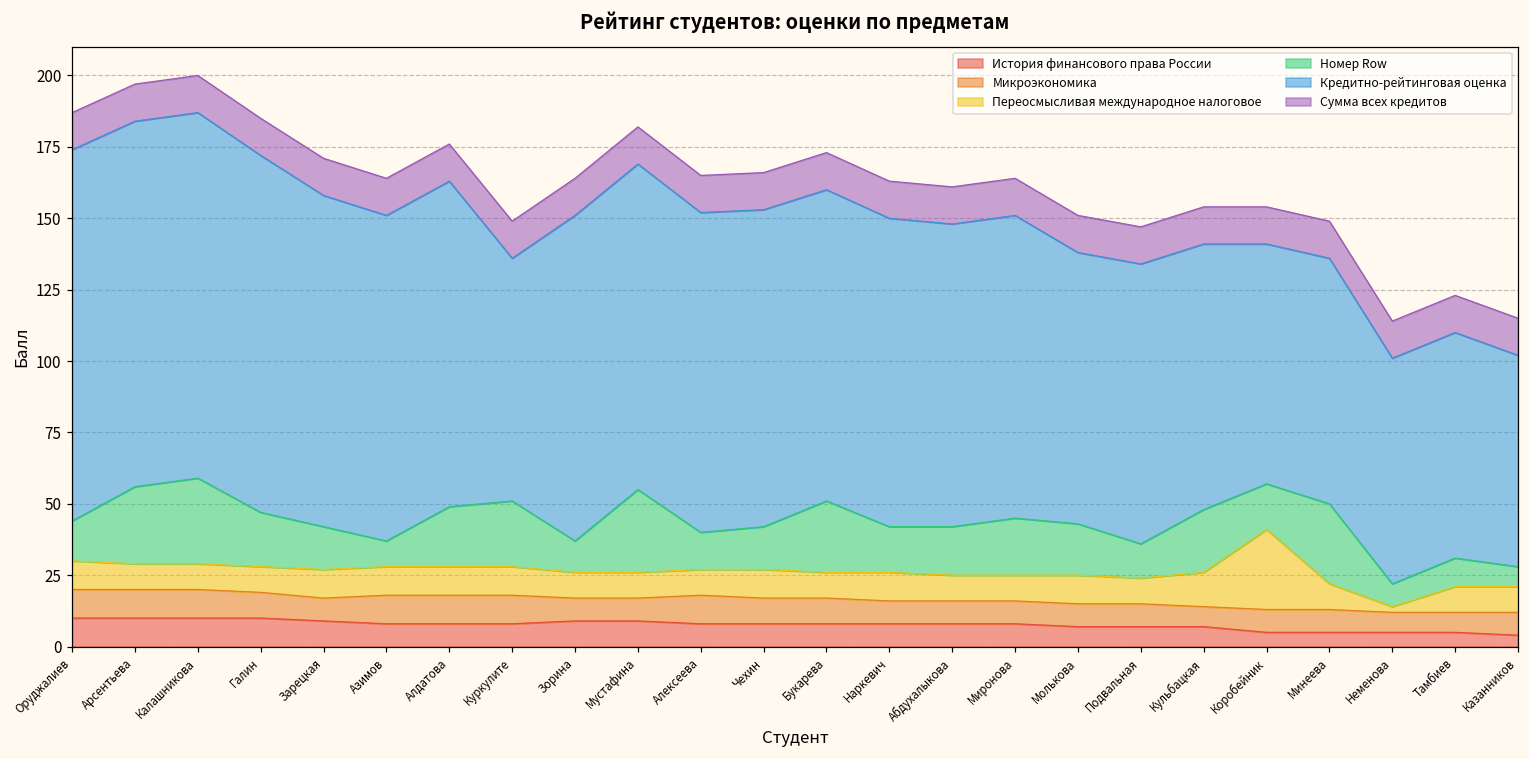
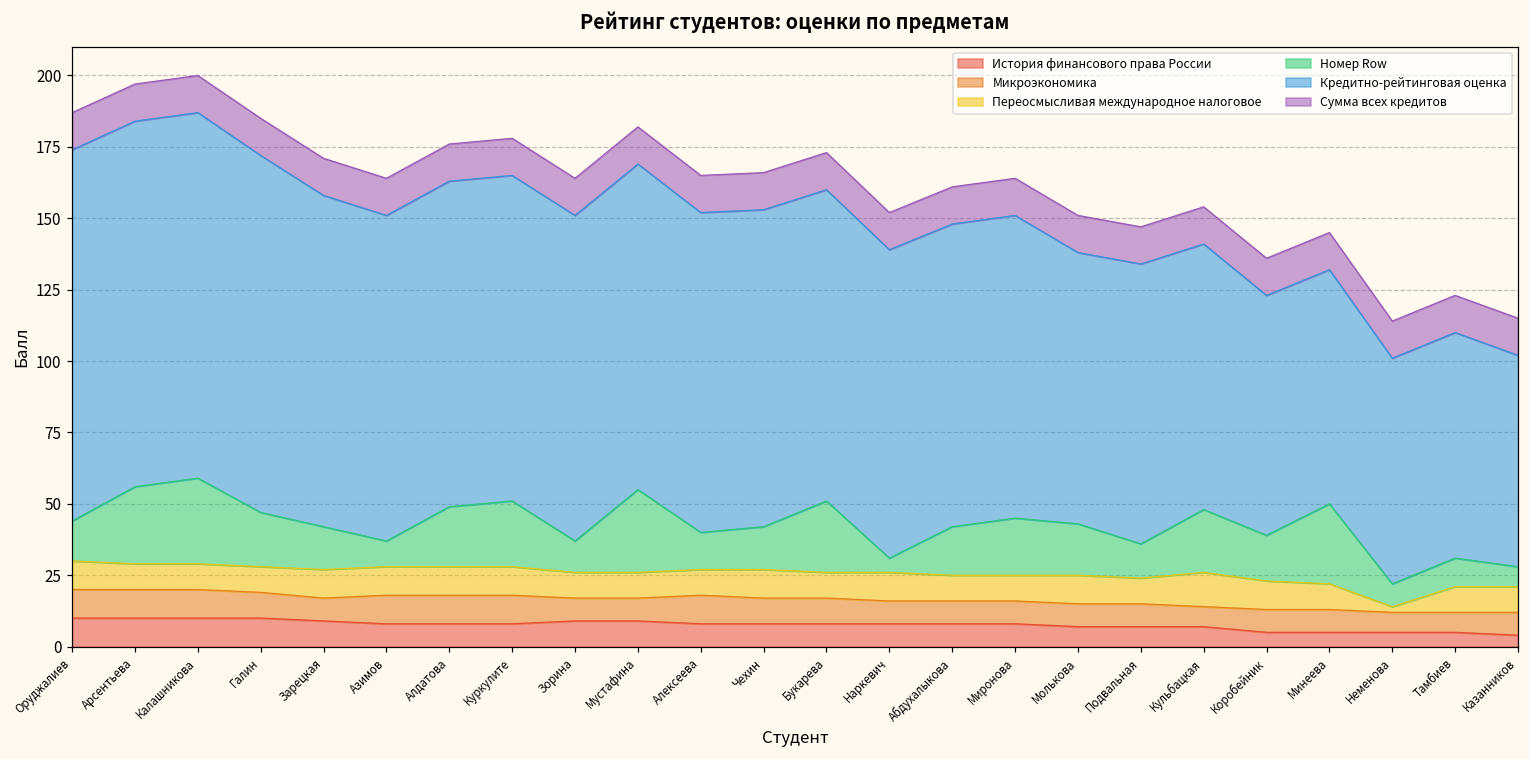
  {
    "Переосмысливая международное налоговое": {
      "Оруджалиев": 10,
      "Арсентьева": 9,
      "Калашникова": 9,
      "Галин": 9,
      "Зарецкая": 10,
      "Азимов": 10,
      "Алдатова": 10,
      "Куркулите": 10,
      "Зорина": 9,
      "Мустафина": 9,
      "Алексеева": 9,
      "Чехин": 10,
      "Букарева": 9,
      "Наркевич": 10,
      "Абдухалыкова": 9,
      "Миронова": 9,
      "Молькова": 10,
      "Подвальная": 9,
      "Кульбацкая": 12,
-     "Коробейник": 28,
+     "Коробейник": 10,
      "Минеева": 9,
      "Неменова": 2,
      "Тамбиев": 9,
      "Казанников": 9
    },
    "Номер Row": {
      "Оруджалиев": 14,
      "Арсентьева": 27,
      "Калашникова": 30,
      "Галин": 19,
      "Зарецкая": 15,
      "Азимов": 9,
      "Алдатова": 21,
      "Куркулите": 23,
      "Зорина": 11,
      "Мустафина": 29,
      "Алексеева": 13,
      "Чехин": 15,
      "Букарева": 25,
-     "Наркевич": 16,
+     "Наркевич": 5,
      "Абдухалыкова": 17,
      "Миронова": 20,
      "Молькова": 18,
      "Подвальная": 12,
      "Кульбацкая": 22,
      "Коробейник": 16,
      "Минеева": 28,
      "Неменова": 8,
      "Тамбиев": 10,
      "Казанников": 7
    },
    "Кредитно-рейтинговая оценка": {
      "Оруджалиев": 130,
      "Арсентьева": 128,
      "Калашникова": 128,
      "Галин": 125,
      "Зарецкая": 116,
      "Азимов": 114,
      "Алдатова": 114,
-     "Куркулите": 85,
+     "Куркулите": 114,
      "Зорина": 114,
      "Мустафина": 114,
      "Алексеева": 112,
      "Чехин": 111,
      "Букарева": 109,
      "Наркевич": 108,
      "Абдухалыкова": 106,
      "Миронова": 106,
      "Молькова": 95,
      "Подвальная": 98,
      "Кульбацкая": 93,
      "Коробейник": 84,
-     "Минеева": 86,
+     "Минеева": 82,
      "Неменова": 79,
      "Тамбиев": 79,
      "Казанников": 74
    },
    "Сумма всех кредитов": {
      "Оруджалиев": 13,
      "Арсентьева": 13,
      "Калашникова": 13,
      "Галин": 13,
      "Зарецкая": 13,
      "Азимов": 13,
      "Алдатова": 13,
      "Куркулите": 13,
      "Зорина": 13,
      "Мустафина": 13,
      "Алексеева": 13,
      "Чехин": 13,
      "Букарева": 13,
      "Наркевич": 13,
      "Абдухалыкова": 13,
      "Миронова": 13,
      "Молькова": 13,
      "Подвальная": 13,
      "Кульбацкая": 13,
      "Коробейник": 13,
      "Минеева": 13,
      "Неменова": 13,
      "Тамбиев": 13,
      "Казанников": 13
    }
  }
